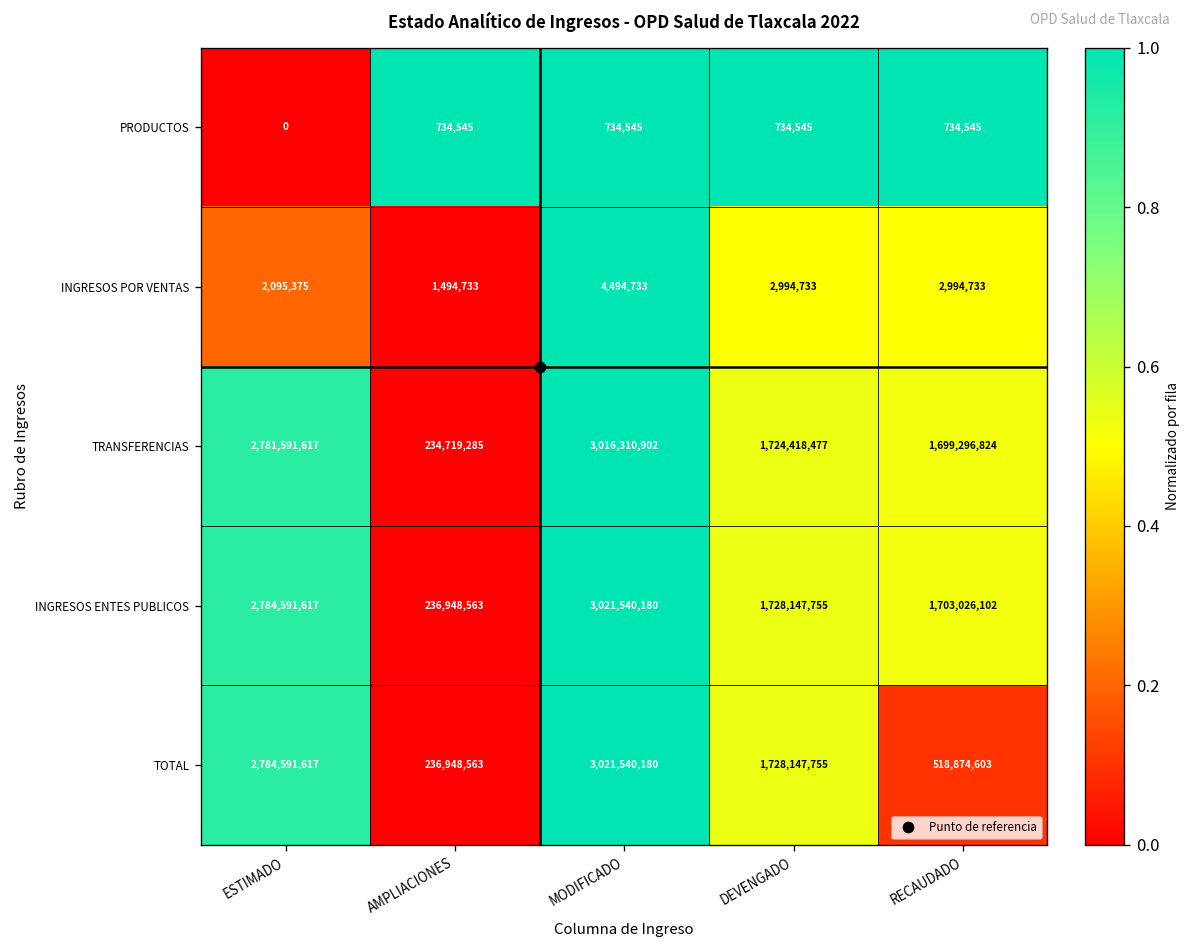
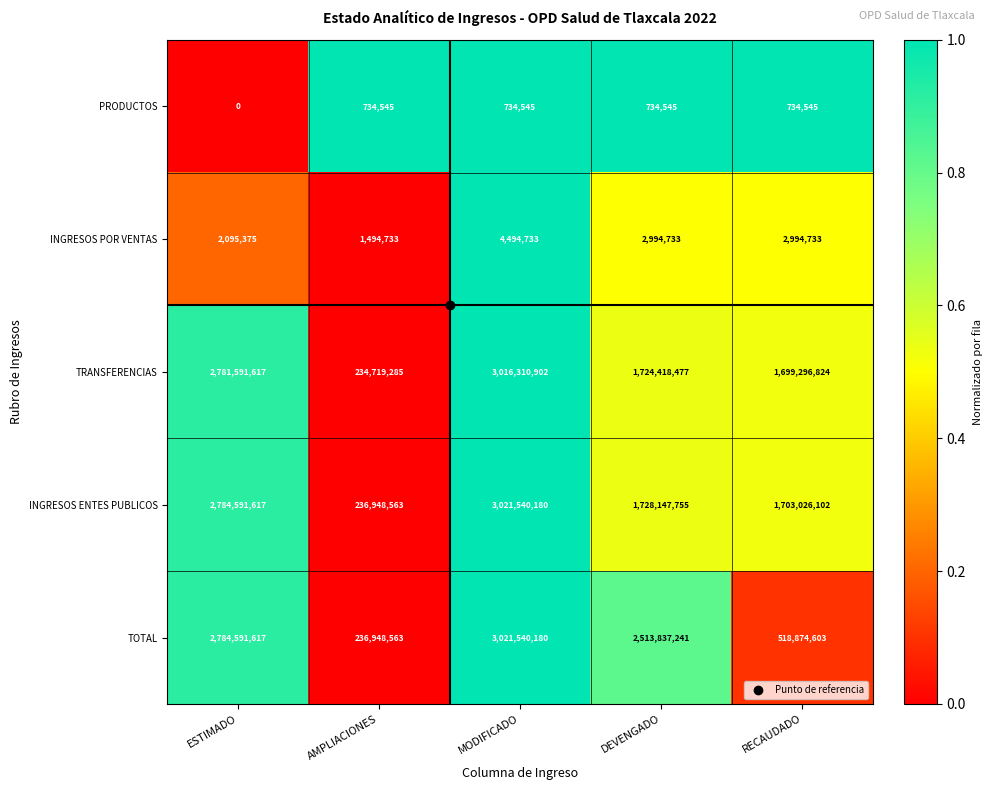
  {
    "PRODUCTOS": {
      "ESTIMADO": "0",
      "AMPLIACIONES": "734,545",
      "MODIFICADO": "734,545",
      "DEVENGADO": "734,545",
      "RECAUDADO": "734,545"
    },
    "INGRESOS POR VENTAS": {
      "ESTIMADO": "2,095,375",
      "AMPLIACIONES": "1,494,733",
      "MODIFICADO": "4,494,733",
      "DEVENGADO": "2,994,733",
      "RECAUDADO": "2,994,733"
    },
    "TRANSFERENCIAS": {
      "ESTIMADO": "2,781,591,617",
      "AMPLIACIONES": "234,719,285",
      "MODIFICADO": "3,016,310,902",
      "DEVENGADO": "1,724,418,477",
      "RECAUDADO": "1,699,296,824"
    },
    "INGRESOS ENTES PUBLICOS": {
      "ESTIMADO": "2,784,591,617",
      "AMPLIACIONES": "236,948,563",
      "MODIFICADO": "3,021,540,180",
      "DEVENGADO": "1,728,147,755",
      "RECAUDADO": "1,703,026,102"
    },
    "TOTAL": {
      "ESTIMADO": "2,784,591,617",
      "AMPLIACIONES": "236,948,563",
      "MODIFICADO": "3,021,540,180",
-     "DEVENGADO": "1,728,147,755",
+     "DEVENGADO": "2,513,837,241",
      "RECAUDADO": "518,874,603"
    }
  }
